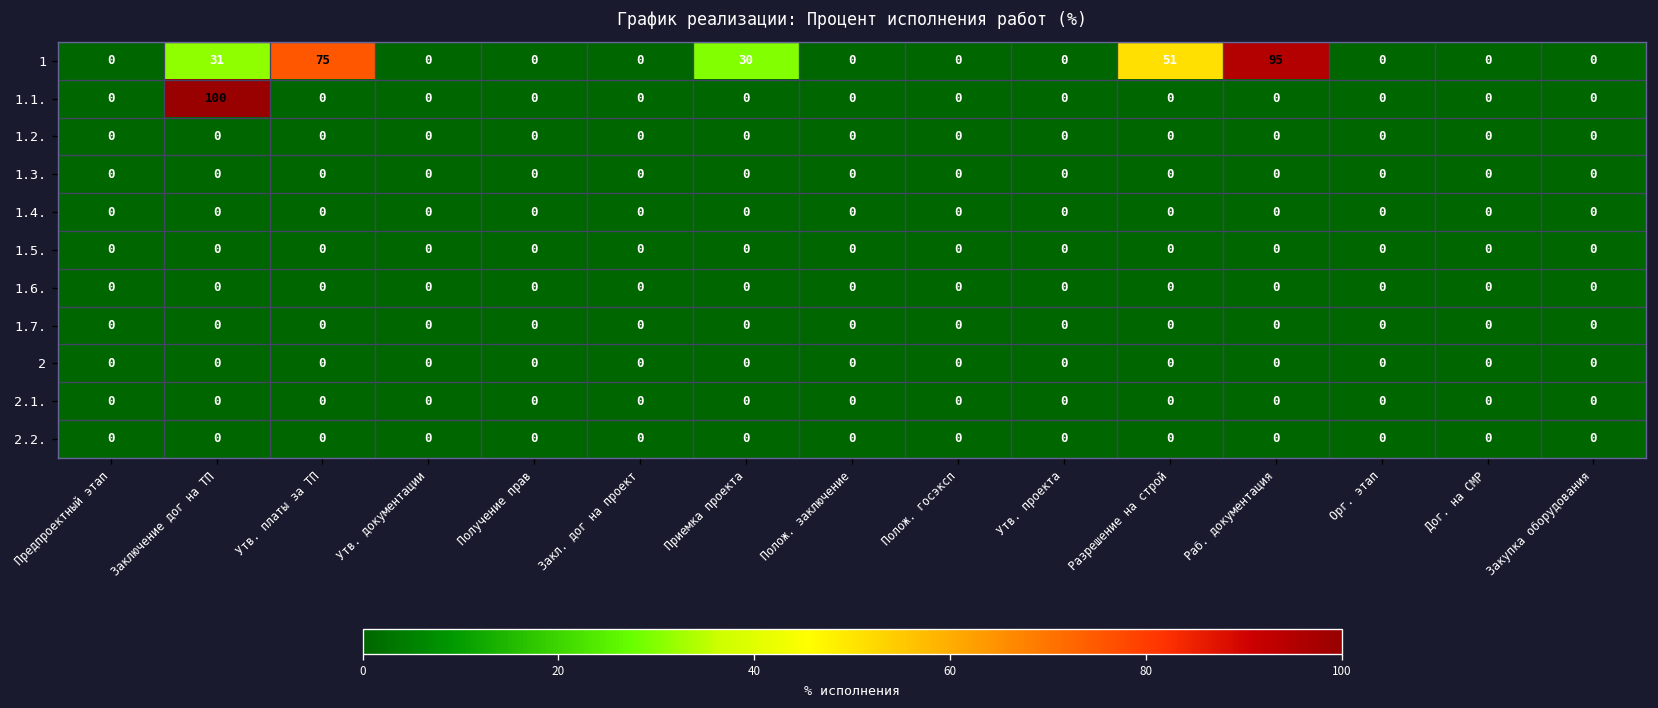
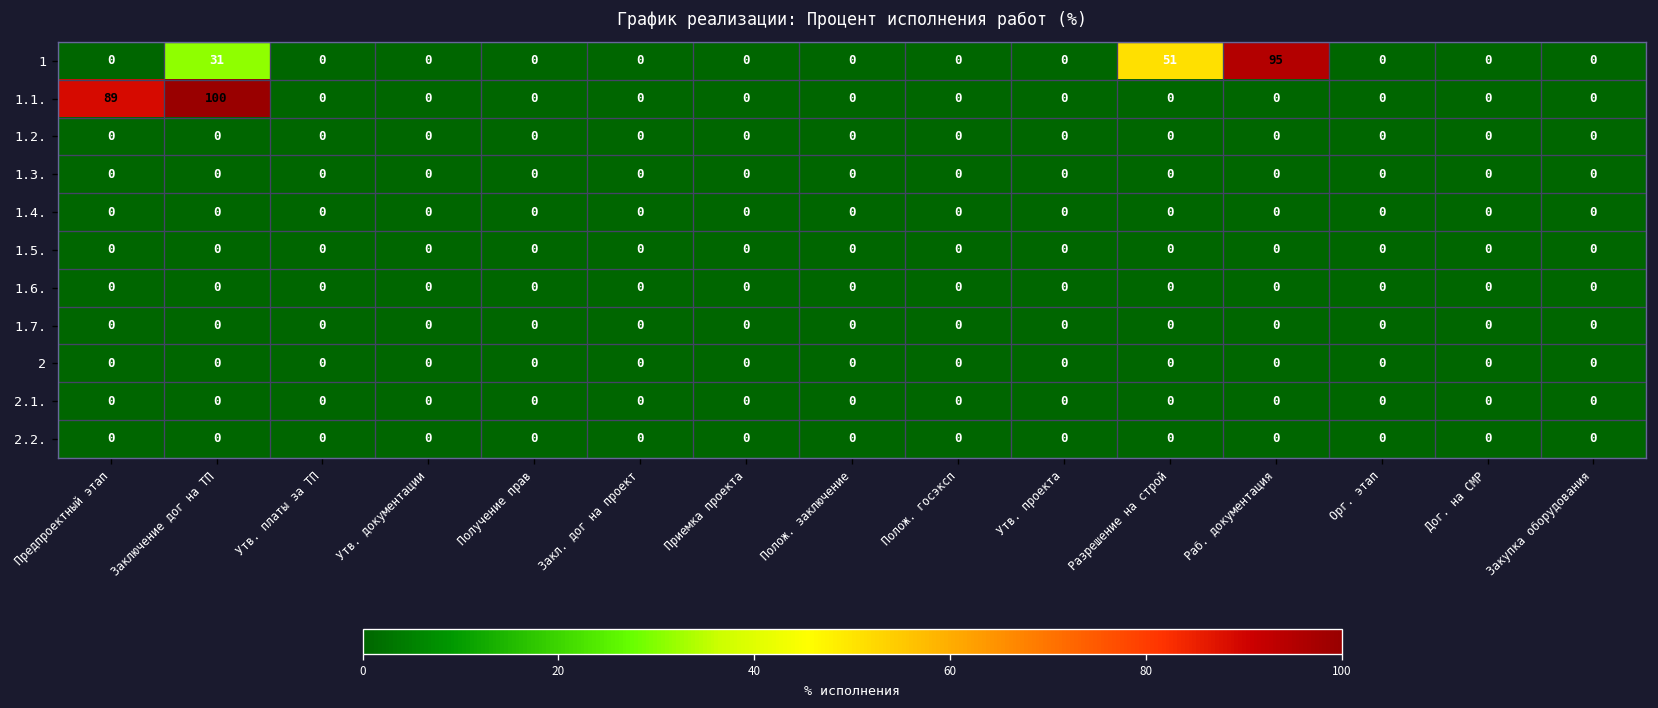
  {
    "1": {
      "Предпроектный этап": 0,
      "Заключение дог на ТП": 31,
-     "Утв. платы за ТП": 75,
+     "Утв. платы за ТП": 0,
      "Утв. документации": 0,
      "Получение прав": 0,
      "Закл. дог на проект": 0,
-     "Приемка проекта": 30,
+     "Приемка проекта": 0,
      "Полож. заключение": 0,
      "Полож. госэксп": 0,
      "Утв. проекта": 0,
      "Разрешение на строй": 51,
      "Раб. документация": 95,
      "Орг. этап": 0,
      "Дог. на СМР": 0,
      "Закупка оборудования": 0
    },
    "1.1.": {
-     "Предпроектный этап": 0,
+     "Предпроектный этап": 89,
      "Заключение дог на ТП": 100,
      "Утв. платы за ТП": 0,
      "Утв. документации": 0,
      "Получение прав": 0,
      "Закл. дог на проект": 0,
      "Приемка проекта": 0,
      "Полож. заключение": 0,
      "Полож. госэксп": 0,
      "Утв. проекта": 0,
      "Разрешение на строй": 0,
      "Раб. документация": 0,
      "Орг. этап": 0,
      "Дог. на СМР": 0,
      "Закупка оборудования": 0
    },
    "1.2.": {
      "Предпроектный этап": 0,
      "Заключение дог на ТП": 0,
      "Утв. платы за ТП": 0,
      "Утв. документации": 0,
      "Получение прав": 0,
      "Закл. дог на проект": 0,
      "Приемка проекта": 0,
      "Полож. заключение": 0,
      "Полож. госэксп": 0,
      "Утв. проекта": 0,
      "Разрешение на строй": 0,
      "Раб. документация": 0,
      "Орг. этап": 0,
      "Дог. на СМР": 0,
      "Закупка оборудования": 0
    },
    "1.3.": {
      "Предпроектный этап": 0,
      "Заключение дог на ТП": 0,
      "Утв. платы за ТП": 0,
      "Утв. документации": 0,
      "Получение прав": 0,
      "Закл. дог на проект": 0,
      "Приемка проекта": 0,
      "Полож. заключение": 0,
      "Полож. госэксп": 0,
      "Утв. проекта": 0,
      "Разрешение на строй": 0,
      "Раб. документация": 0,
      "Орг. этап": 0,
      "Дог. на СМР": 0,
      "Закупка оборудования": 0
    },
    "1.4.": {
      "Предпроектный этап": 0,
      "Заключение дог на ТП": 0,
      "Утв. платы за ТП": 0,
      "Утв. документации": 0,
      "Получение прав": 0,
      "Закл. дог на проект": 0,
      "Приемка проекта": 0,
      "Полож. заключение": 0,
      "Полож. госэксп": 0,
      "Утв. проекта": 0,
      "Разрешение на строй": 0,
      "Раб. документация": 0,
      "Орг. этап": 0,
      "Дог. на СМР": 0,
      "Закупка оборудования": 0
    },
    "1.5.": {
      "Предпроектный этап": 0,
      "Заключение дог на ТП": 0,
      "Утв. платы за ТП": 0,
      "Утв. документации": 0,
      "Получение прав": 0,
      "Закл. дог на проект": 0,
      "Приемка проекта": 0,
      "Полож. заключение": 0,
      "Полож. госэксп": 0,
      "Утв. проекта": 0,
      "Разрешение на строй": 0,
      "Раб. документация": 0,
      "Орг. этап": 0,
      "Дог. на СМР": 0,
      "Закупка оборудования": 0
    },
    "1.6.": {
      "Предпроектный этап": 0,
      "Заключение дог на ТП": 0,
      "Утв. платы за ТП": 0,
      "Утв. документации": 0,
      "Получение прав": 0,
      "Закл. дог на проект": 0,
      "Приемка проекта": 0,
      "Полож. заключение": 0,
      "Полож. госэксп": 0,
      "Утв. проекта": 0,
      "Разрешение на строй": 0,
      "Раб. документация": 0,
      "Орг. этап": 0,
      "Дог. на СМР": 0,
      "Закупка оборудования": 0
    },
    "1.7.": {
      "Предпроектный этап": 0,
      "Заключение дог на ТП": 0,
      "Утв. платы за ТП": 0,
      "Утв. документации": 0,
      "Получение прав": 0,
      "Закл. дог на проект": 0,
      "Приемка проекта": 0,
      "Полож. заключение": 0,
      "Полож. госэксп": 0,
      "Утв. проекта": 0,
      "Разрешение на строй": 0,
      "Раб. документация": 0,
      "Орг. этап": 0,
      "Дог. на СМР": 0,
      "Закупка оборудования": 0
    },
    "2": {
      "Предпроектный этап": 0,
      "Заключение дог на ТП": 0,
      "Утв. платы за ТП": 0,
      "Утв. документации": 0,
      "Получение прав": 0,
      "Закл. дог на проект": 0,
      "Приемка проекта": 0,
      "Полож. заключение": 0,
      "Полож. госэксп": 0,
      "Утв. проекта": 0,
      "Разрешение на строй": 0,
      "Раб. документация": 0,
      "Орг. этап": 0,
      "Дог. на СМР": 0,
      "Закупка оборудования": 0
    },
    "2.1.": {
      "Предпроектный этап": 0,
      "Заключение дог на ТП": 0,
      "Утв. платы за ТП": 0,
      "Утв. документации": 0,
      "Получение прав": 0,
      "Закл. дог на проект": 0,
      "Приемка проекта": 0,
      "Полож. заключение": 0,
      "Полож. госэксп": 0,
      "Утв. проекта": 0,
      "Разрешение на строй": 0,
      "Раб. документация": 0,
      "Орг. этап": 0,
      "Дог. на СМР": 0,
      "Закупка оборудования": 0
    },
    "2.2.": {
      "Предпроектный этап": 0,
      "Заключение дог на ТП": 0,
      "Утв. платы за ТП": 0,
      "Утв. документации": 0,
      "Получение прав": 0,
      "Закл. дог на проект": 0,
      "Приемка проекта": 0,
      "Полож. заключение": 0,
      "Полож. госэксп": 0,
      "Утв. проекта": 0,
      "Разрешение на строй": 0,
      "Раб. документация": 0,
      "Орг. этап": 0,
      "Дог. на СМР": 0,
      "Закупка оборудования": 0
    }
  }
